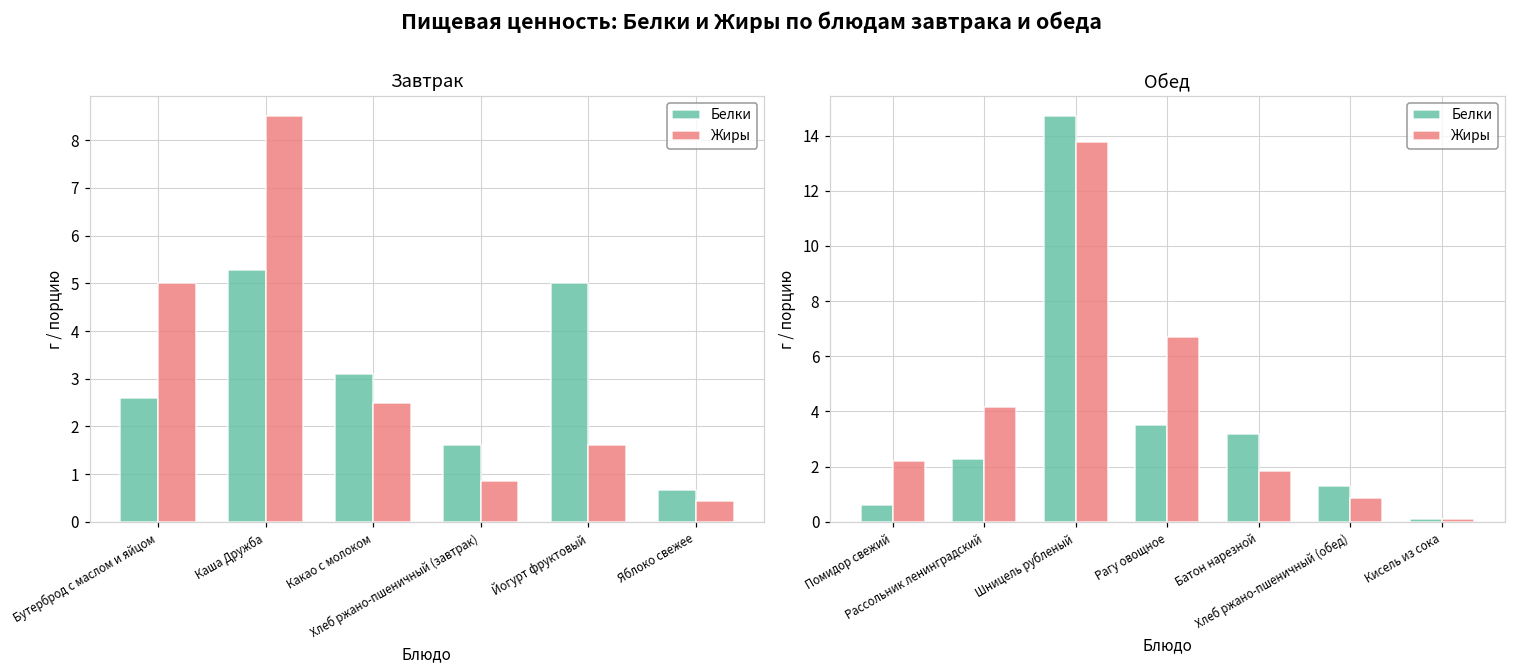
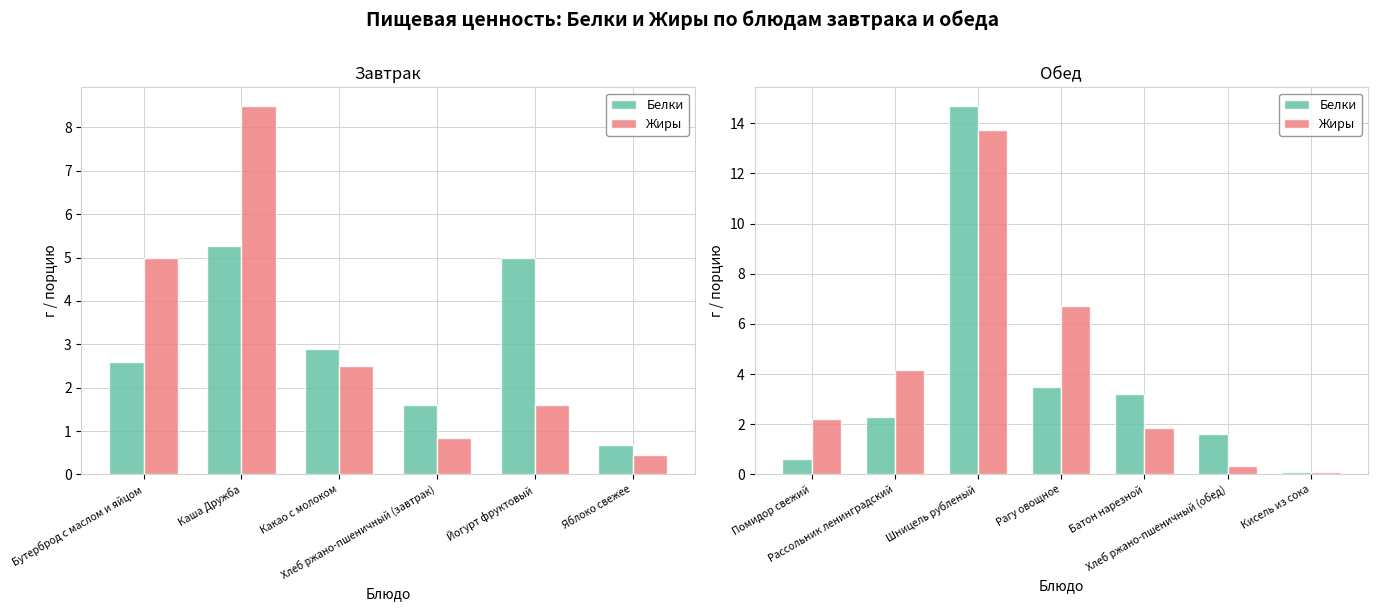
  {
    "Завтрак": {
      "Белки": {
        "Бутерброд с маслом и яйцом": 2.6,
        "Каша Дружба": 5.3,
-       "Какао с молоком": 3.1,
+       "Какао с молоком": 2.9,
        "Хлеб ржано-пшеничный (завтрак)": 1.6,
        "Йогурт фруктовый": 5.0,
        "Яблоко свежее": 0.7
      },
      "Жиры": {
        "Бутерброд с маслом и яйцом": 5.0,
        "Каша Дружба": 8.5,
        "Какао с молоком": 2.5,
        "Хлеб ржано-пшеничный (завтрак)": 0.9,
        "Йогурт фруктовый": 1.6,
        "Яблоко свежее": 0.4
      }
    },
    "Обед": {
      "Белки": {
        "Помидор свежий": 0.6,
        "Рассольник ленинградский": 2.3,
        "Шницель рубленый": 14.7,
        "Рагу овощное": 3.5,
        "Батон нарезной": 3.2,
-       "Хлеб ржано-пшеничный (обед)": 1.3,
+       "Хлеб ржано-пшеничный (обед)": 1.6,
        "Кисель из сока": 0.1
      },
      "Жиры": {
        "Помидор свежий": 2.2,
        "Рассольник ленинградский": 4.2,
        "Шницель рубленый": 13.8,
        "Рагу овощное": 6.7,
        "Батон нарезной": 1.9,
-       "Хлеб ржано-пшеничный (обед)": 0.9,
+       "Хлеб ржано-пшеничный (обед)": 0.4,
        "Кисель из сока": 0.1
      }
    }
  }
